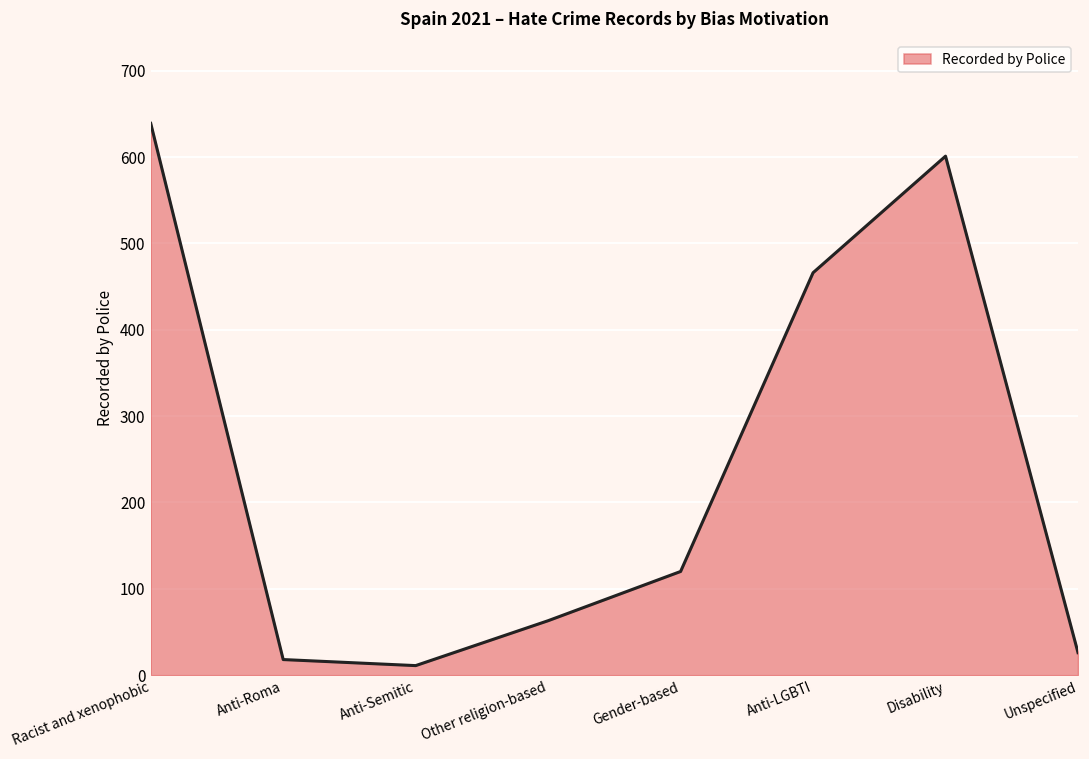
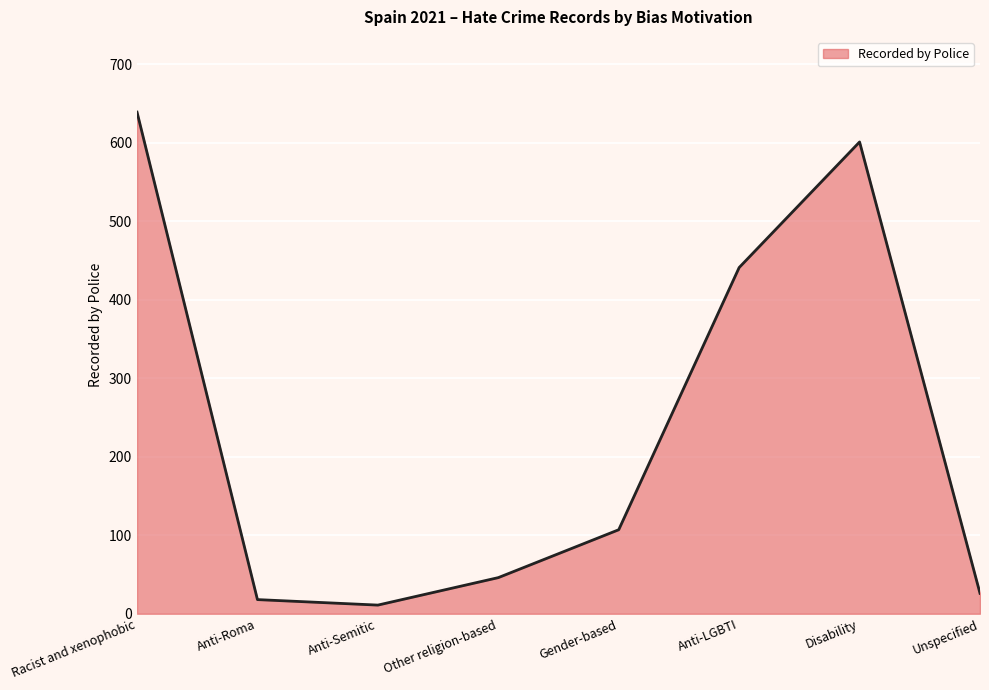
  {
    "Racist and xenophobic": 640,
    "Anti-Roma": 20,
    "Anti-Semitic": 10,
-   "Other religion-based": 60,
-   "Gender-based": 120,
-   "Anti-LGBTI": 470,
+   "Other religion-based": 50,
+   "Gender-based": 110,
+   "Anti-LGBTI": 440,
    "Disability": 600,
    "Unspecified": 30
  }
